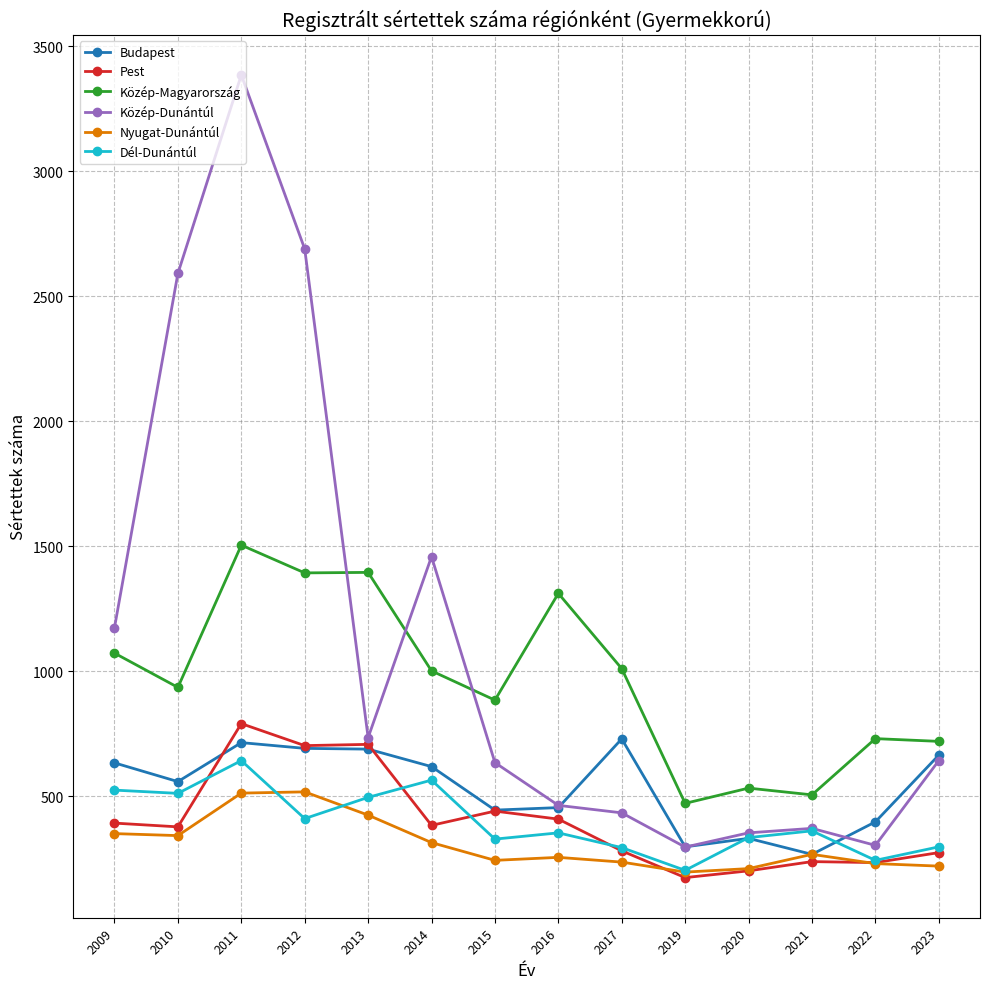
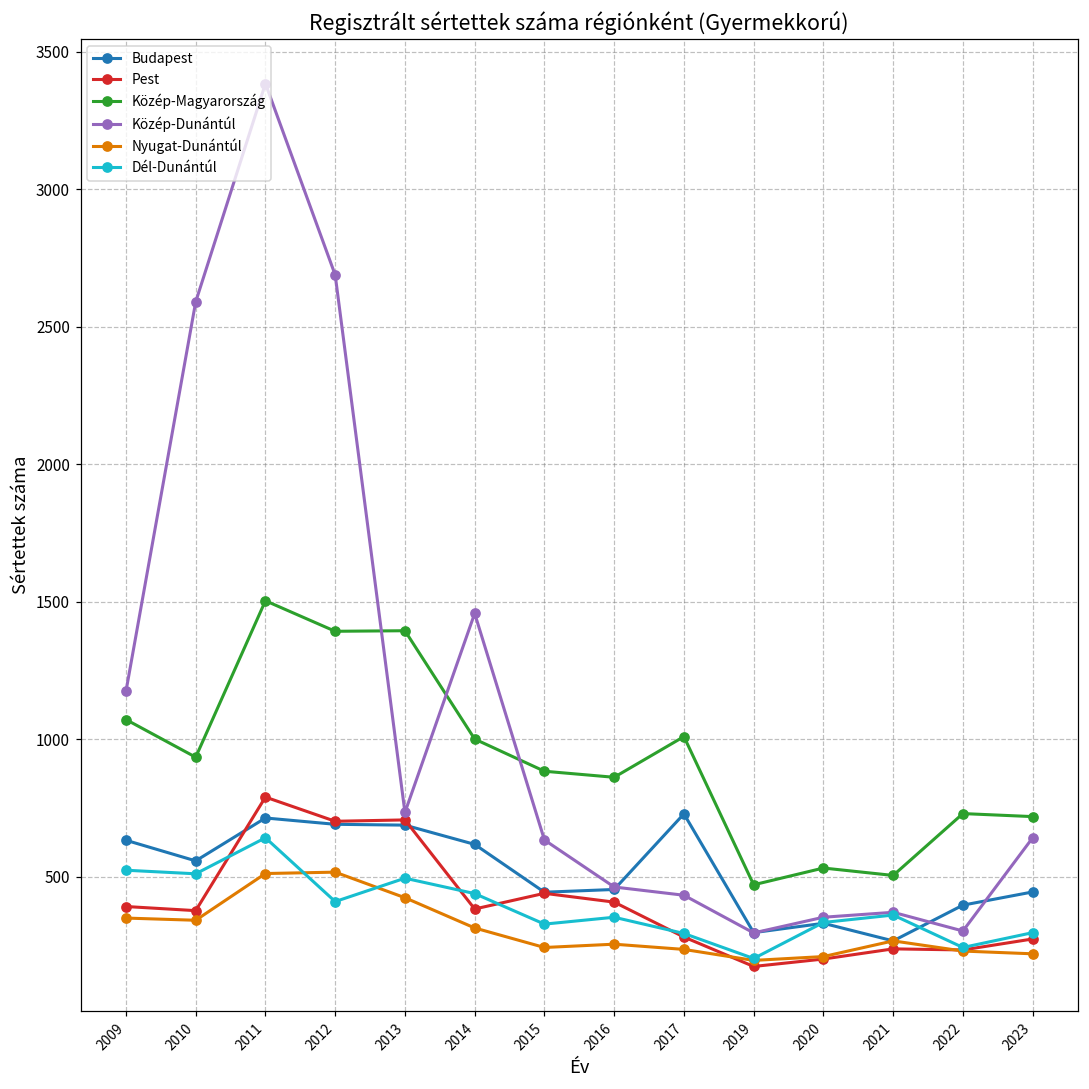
  {
    "Budapest": {
      "2009": 630,
      "2010": 560,
      "2011": 710,
      "2012": 690,
      "2013": 690,
      "2014": 620,
      "2017": 730,
      "2022": 400,
-     "2023": 660
+     "2023": 450
    },
    "Pest": {
      "2009": 390,
      "2010": 380,
      "2011": 790,
      "2012": 700,
      "2013": 710,
      "2014": 380,
      "2016": 410,
      "2017": 280,
      "2019": 170,
      "2021": 240,
      "2023": 270
    },
    "Közép-Magyarország": {
      "2009": 1070,
      "2010": 940,
      "2011": 1500,
      "2012": 1390,
      "2013": 1400,
      "2014": 1000,
      "2015": 880,
-     "2016": 1310,
+     "2016": 860,
      "2017": 1010,
      "2019": 470,
      "2020": 530,
      "2021": 510,
      "2022": 730,
      "2023": 720
    },
    "Közép-Dunántúl": {
      "2009": 1170,
      "2010": 2590,
      "2012": 2690,
      "2013": 730,
      "2014": 1460,
      "2015": 630,
      "2017": 430,
      "2020": 350,
      "2022": 300,
      "2023": 640
    },
    "Nyugat-Dunántúl": {
      "2009": 350,
      "2010": 340,
      "2011": 510,
      "2012": 520,
      "2013": 420,
      "2014": 310,
      "2015": 240,
      "2016": 260,
      "2017": 240,
      "2023": 220
    },
    "Dél-Dunántúl": {
      "2009": 520,
      "2010": 510,
      "2011": 640,
      "2012": 410,
      "2013": 500,
-     "2014": 560,
+     "2014": 440,
      "2015": 330,
      "2016": 350,
      "2017": 290,
      "2023": 300
    }
  }
